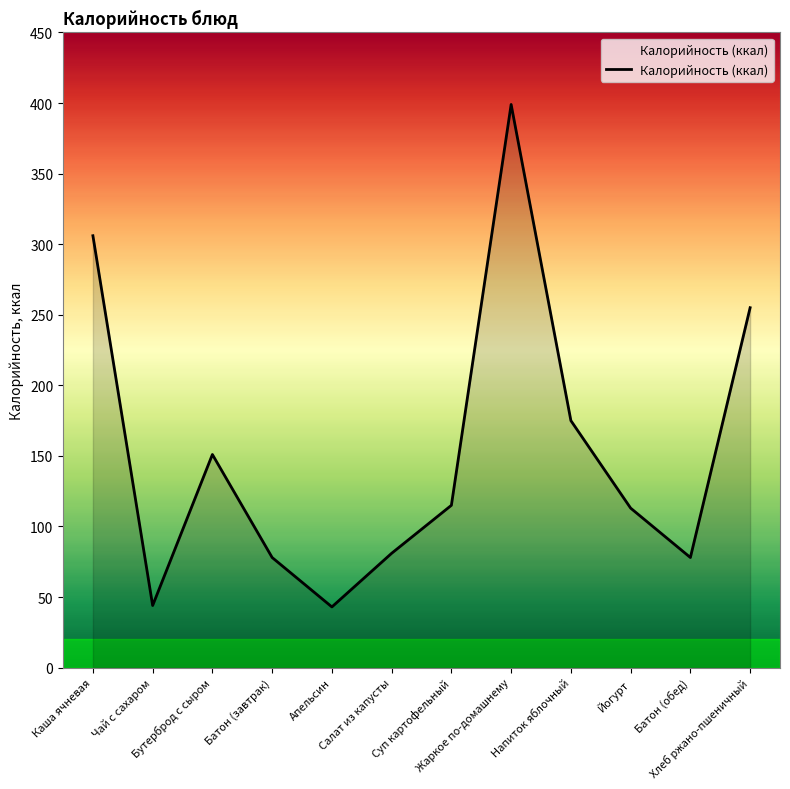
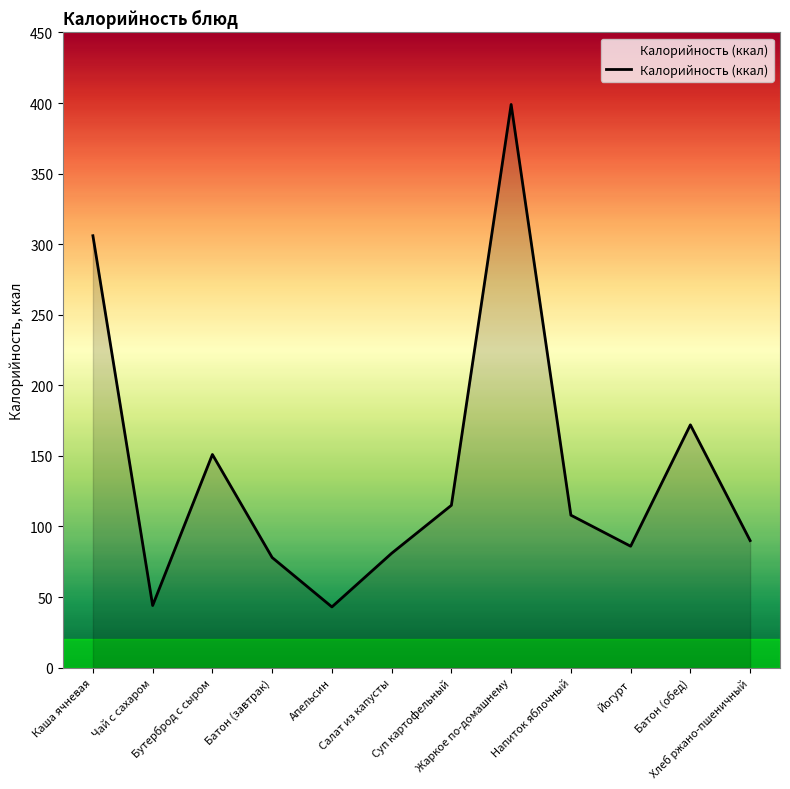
  {
    "Каша ячневая": 306,
    "Чай с сахаром": 44,
    "Бутерброд с сыром": 151,
    "Батон (завтрак)": 78,
    "Апельсин": 43,
    "Салат из капусты": 81,
    "Суп картофельный": 115,
    "Жаркое по-домашнему": 399,
-   "Напиток яблочный": 175,
-   "Йогурт": 113,
-   "Батон (обед)": 78,
-   "Хлеб ржано-пшеничный": 255
+   "Напиток яблочный": 108,
+   "Йогурт": 86,
+   "Батон (обед)": 172,
+   "Хлеб ржано-пшеничный": 90
  }
